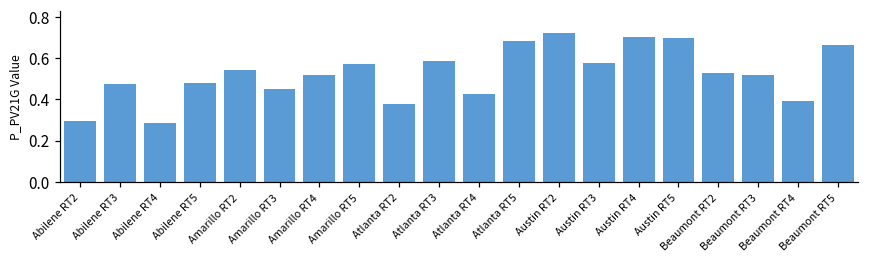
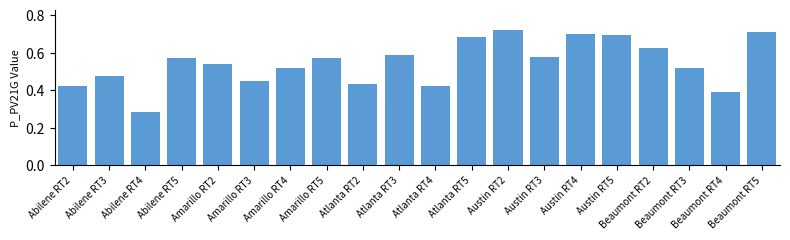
  {
-   "Abilene RT2": 0.30,
+   "Abilene RT2": 0.42,
    "Abilene RT3": 0.48,
    "Abilene RT4": 0.28,
-   "Abilene RT5": 0.48,
+   "Abilene RT5": 0.57,
    "Amarillo RT2": 0.54,
    "Amarillo RT3": 0.45,
    "Amarillo RT4": 0.52,
    "Amarillo RT5": 0.57,
-   "Atlanta RT2": 0.38,
+   "Atlanta RT2": 0.44,
    "Atlanta RT3": 0.59,
    "Atlanta RT4": 0.43,
    "Atlanta RT5": 0.68,
    "Austin RT2": 0.72,
    "Austin RT3": 0.58,
    "Austin RT4": 0.70,
    "Austin RT5": 0.70,
-   "Beaumont RT2": 0.53,
+   "Beaumont RT2": 0.62,
    "Beaumont RT3": 0.52,
    "Beaumont RT4": 0.39,
-   "Beaumont RT5": 0.66
+   "Beaumont RT5": 0.71
  }
